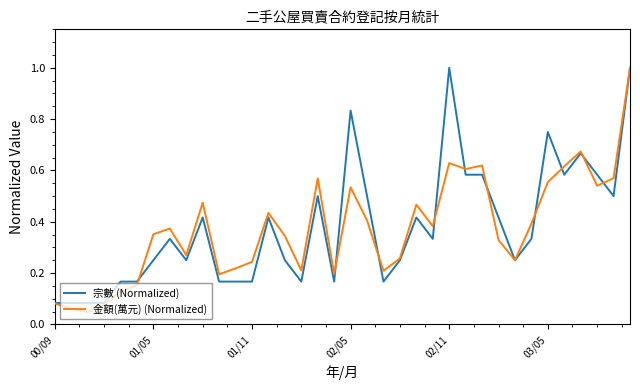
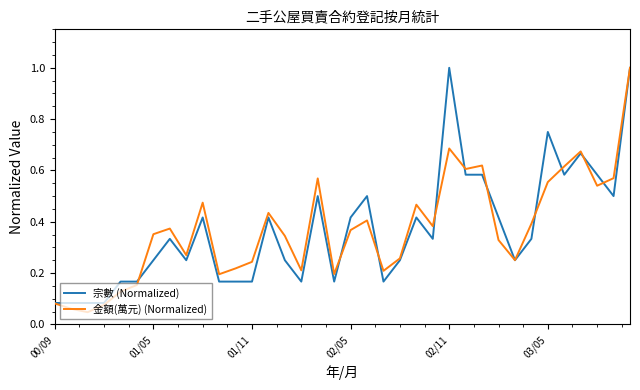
  {
    "宗數 (Normalized)": {
      "01/05": 0.25,
      "01/11": 0.17,
-     "02/05": 0.83,
+     "02/05": 0.42,
      "02/11": 1.00,
      "03/05": 0.75
    },
    "金額(萬元) (Normalized)": {
      "01/05": 0.35,
      "01/11": 0.24,
-     "02/05": 0.53,
-     "02/11": 0.63,
+     "02/05": 0.37,
+     "02/11": 0.69,
      "03/05": 0.55
    }
  }
